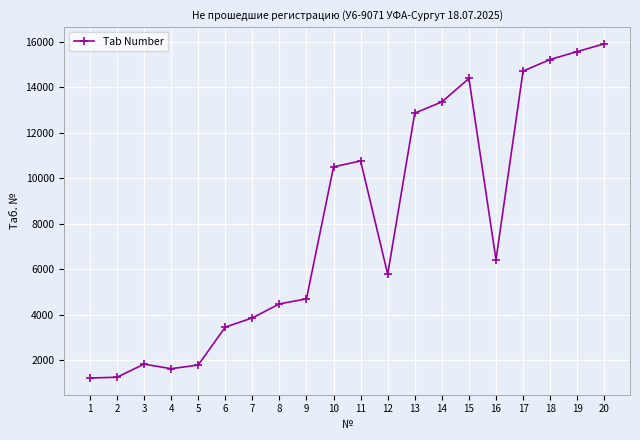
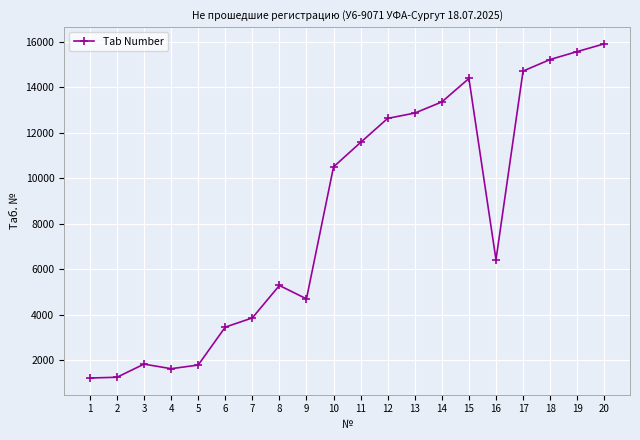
  {
    "1": 1200,
    "2": 1200,
    "3": 1800,
    "4": 1600,
    "5": 1800,
    "6": 3400,
    "7": 3900,
-   "8": 4500,
+   "8": 5300,
    "9": 4700,
    "10": 10500,
-   "11": 10800,
-   "12": 5800,
+   "11": 11600,
+   "12": 12600,
    "13": 12900,
    "14": 13400,
    "15": 14400,
    "16": 6400,
    "17": 14700,
    "18": 15200,
    "19": 15600,
    "20": 15900
  }
